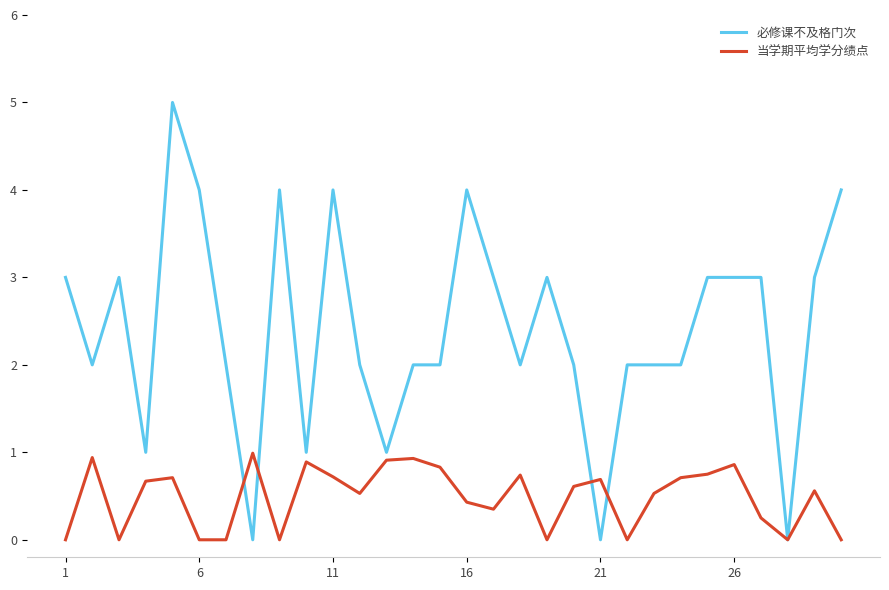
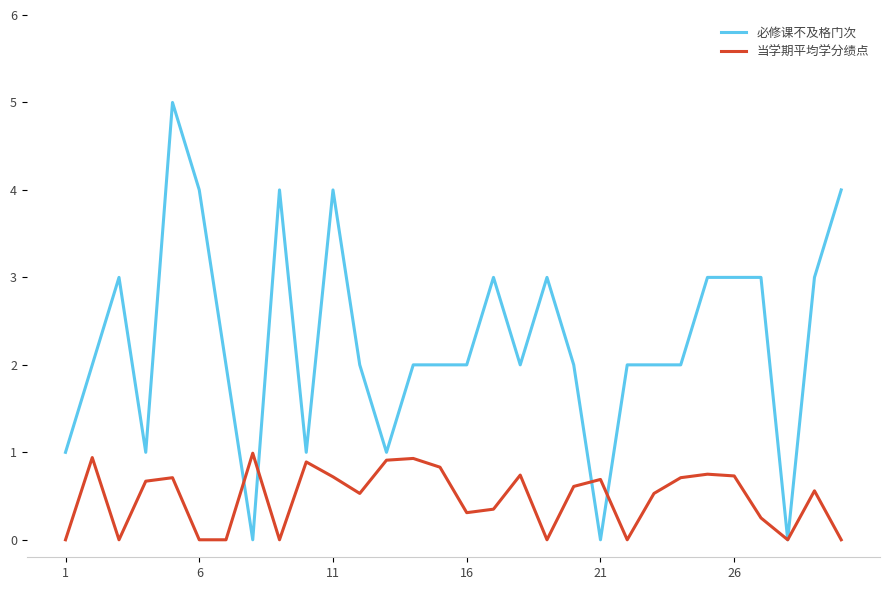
  {
    "必修课不及格门次": {
-     "1": 3,
+     "1": 1,
      "6": 4,
      "11": 4,
-     "16": 4,
+     "16": 2,
      "21": 0,
      "26": 3
    },
    "当学期平均学分绩点": {
      "1": 0.0,
      "6": 0.0,
      "11": 0.7,
-     "16": 0.4,
+     "16": 0.3,
      "21": 0.7,
-     "26": 0.9
+     "26": 0.7
    }
  }
